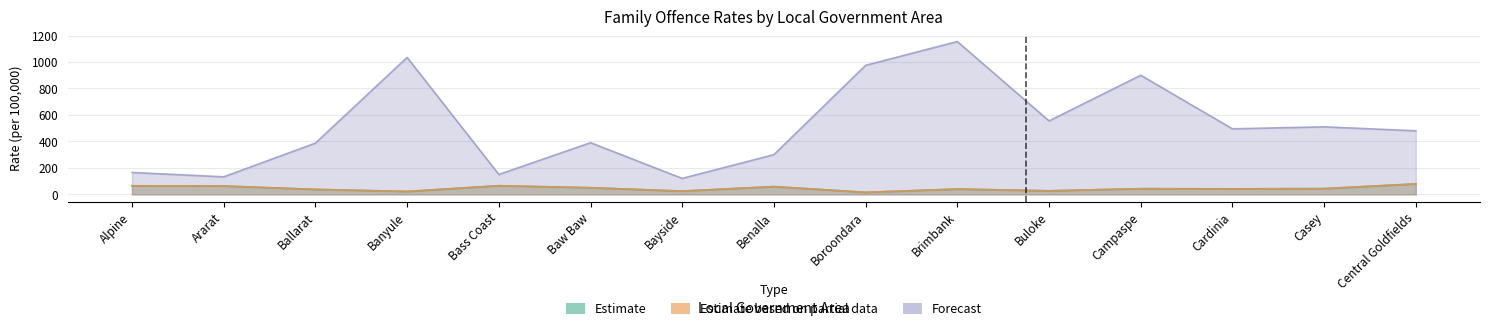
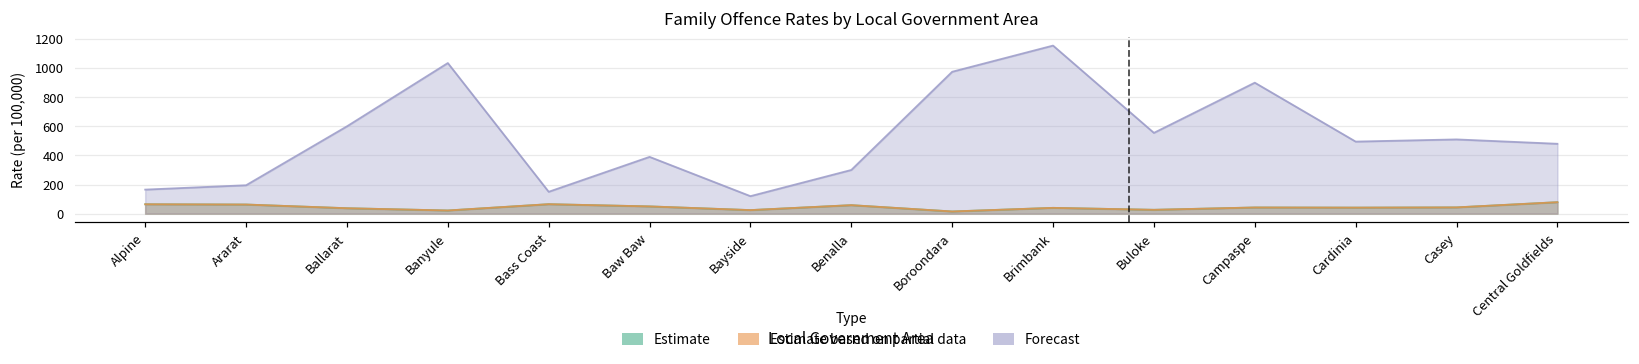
  {
    "Estimate based on partial data": {
      "Alpine": 60,
      "Ararat": 60,
      "Ballarat": 40,
      "Banyule": 20,
      "Bass Coast": 60,
      "Baw Baw": 50,
      "Bayside": 20,
      "Benalla": 60,
      "Boroondara": 10,
      "Brimbank": 40,
      "Buloke": 30,
      "Campaspe": 40,
      "Cardinia": 40,
      "Casey": 40,
      "Central Goldfields": 80
    },
    "Forecast": {
      "Alpine": 170,
-     "Ararat": 130,
-     "Ballarat": 390,
+     "Ararat": 200,
+     "Ballarat": 600,
      "Banyule": 1040,
      "Bass Coast": 150,
      "Baw Baw": 390,
      "Bayside": 120,
      "Benalla": 300,
      "Boroondara": 980,
      "Brimbank": 1160,
      "Buloke": 560,
      "Campaspe": 900,
      "Cardinia": 500,
      "Casey": 510,
      "Central Goldfields": 480
    }
  }
